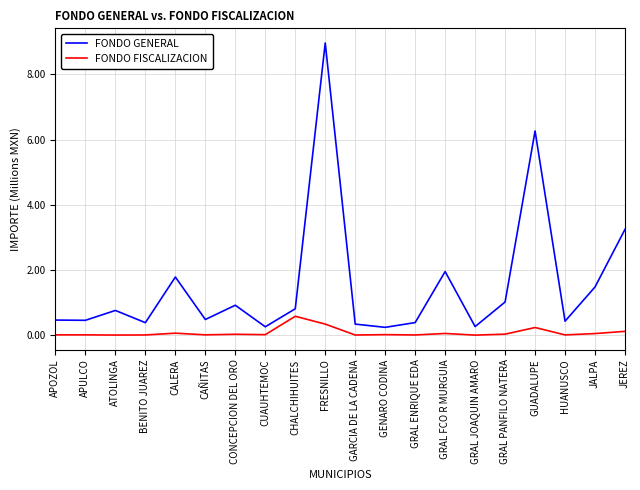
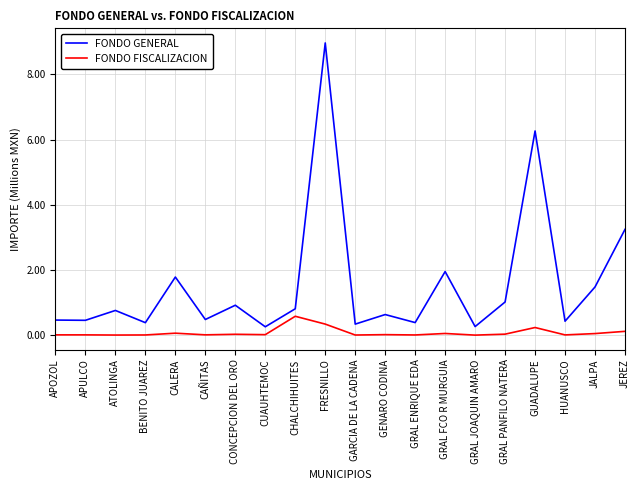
  {
    "FONDO GENERAL": {
      "APOZOL": 0.5,
      "APULCO": 0.5,
      "ATOLINGA": 0.8,
      "BENITO JUAREZ": 0.4,
      "CALERA": 1.8,
      "CAÑITAS": 0.5,
      "CONCEPCION DEL ORO": 0.9,
      "CUAUHTEMOC": 0.3,
      "CHALCHIHUITES": 0.8,
      "FRESNILLO": 9.0,
      "GARCIA DE LA CADENA": 0.3,
-     "GENARO CODINA": 0.2,
+     "GENARO CODINA": 0.6,
      "GRAL ENRIQUE EDA": 0.4,
      "GRAL FCO R MURGUIA": 2.0,
      "GRAL JOAQUIN AMARO": 0.3,
      "GRAL PANFILO NATERA": 1.0,
      "GUADALUPE": 6.3,
      "HUANUSCO": 0.4,
      "JALPA": 1.5,
      "JEREZ": 3.2
    },
    "FONDO FISCALIZACION": {
      "APOZOL": 0.0,
      "APULCO": 0.0,
      "ATOLINGA": 0.0,
      "BENITO JUAREZ": 0.0,
      "CALERA": 0.1,
      "CAÑITAS": 0.0,
      "CONCEPCION DEL ORO": 0.0,
      "CUAUHTEMOC": 0.0,
      "CHALCHIHUITES": 0.6,
      "FRESNILLO": 0.3,
      "GARCIA DE LA CADENA": 0.0,
      "GENARO CODINA": 0.0,
      "GRAL ENRIQUE EDA": 0.0,
      "GRAL FCO R MURGUIA": 0.1,
      "GRAL JOAQUIN AMARO": 0.0,
      "GRAL PANFILO NATERA": 0.0,
      "GUADALUPE": 0.2,
      "HUANUSCO": 0.0,
      "JALPA": 0.1,
      "JEREZ": 0.1
    }
  }
